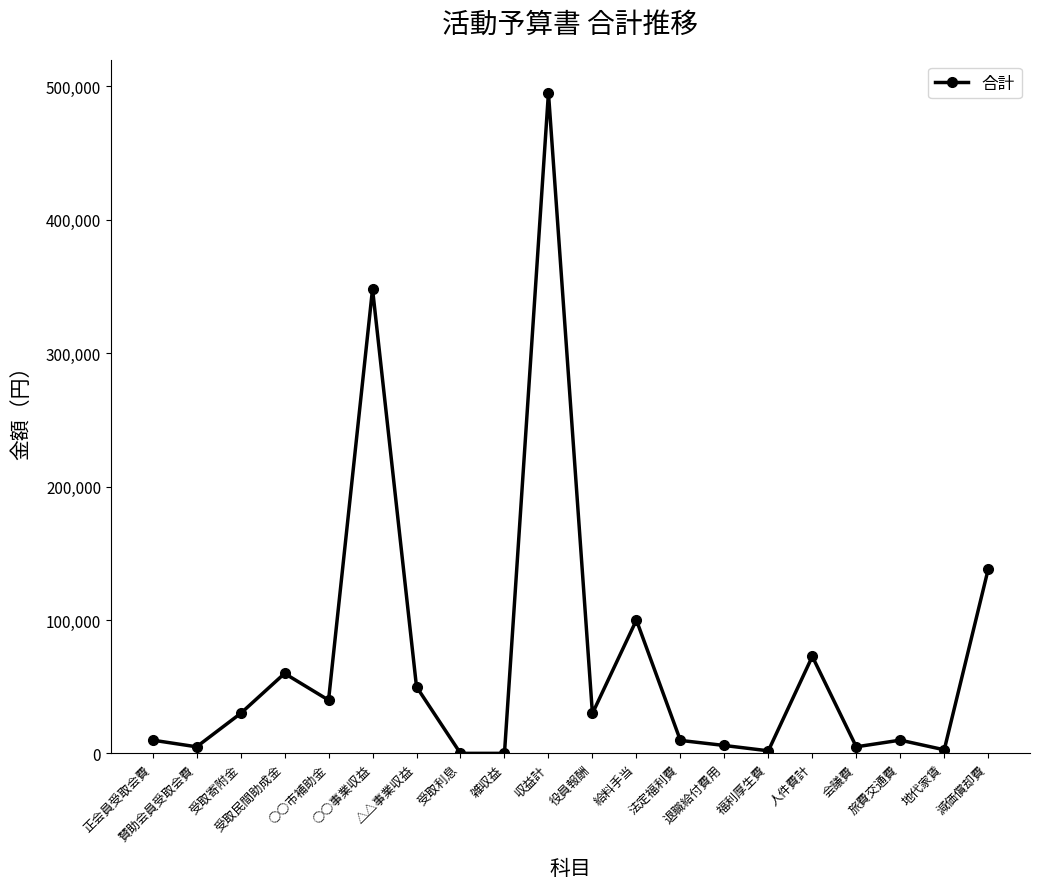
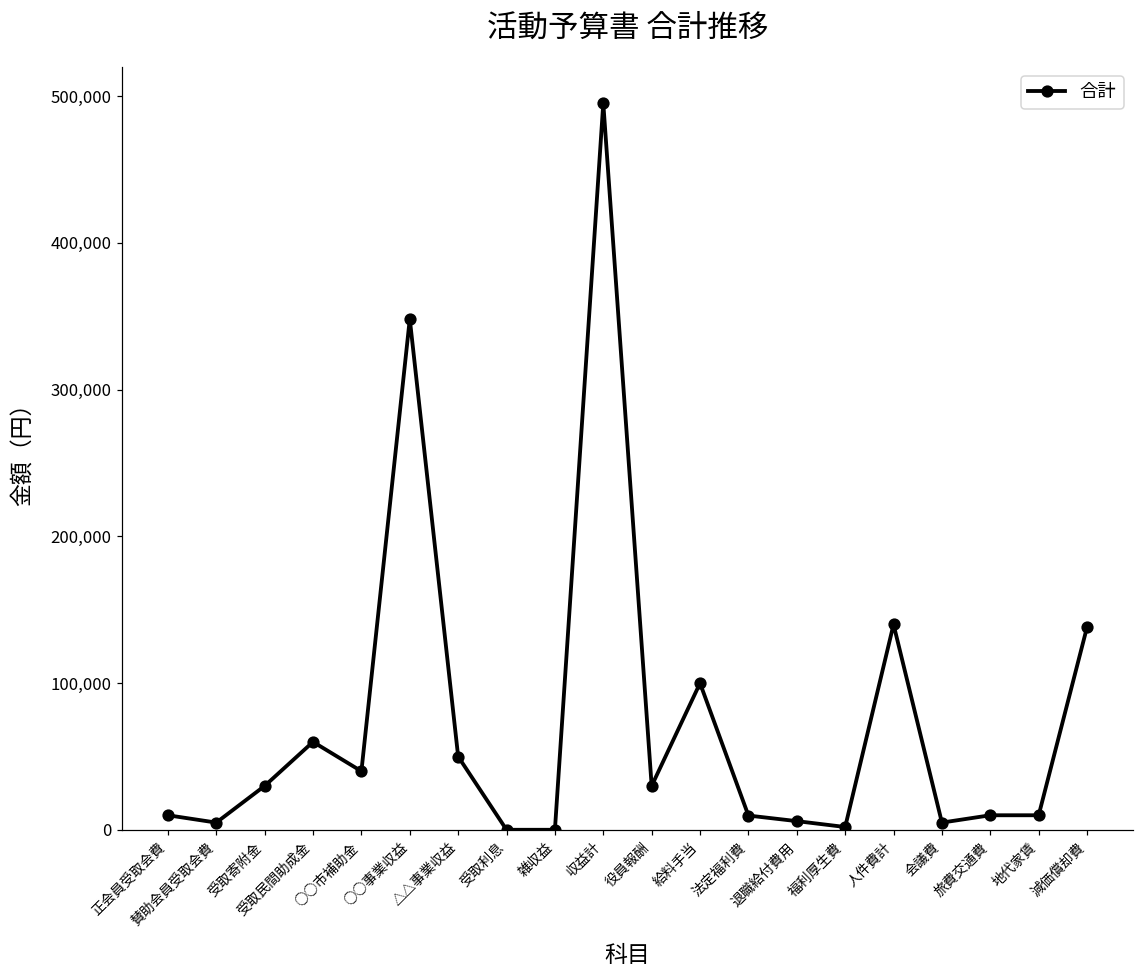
  {
    "正会員受取会費": "10,000",
    "賛助会員受取会費": "5,000",
    "受取寄附金": "30,000",
    "受取民間助成金": "60,000",
    "○○市補助金": "40,000",
    "○○事業収益": "348,000",
    "△△事業収益": "50,000",
    "受取利息": "0",
    "雑収益": "0",
    "収益計": "495,000",
    "役員報酬": "30,000",
    "給料手当": "100,000",
    "法定福利費": "10,000",
    "退職給付費用": "6,000",
    "福利厚生費": "2,000",
-   "人件費計": "73,000",
+   "人件費計": "140,000",
    "会議費": "5,000",
    "旅費交通費": "10,000",
-   "地代家賃": "3,000",
+   "地代家賃": "10,000",
    "減価償却費": "138,000"
  }
